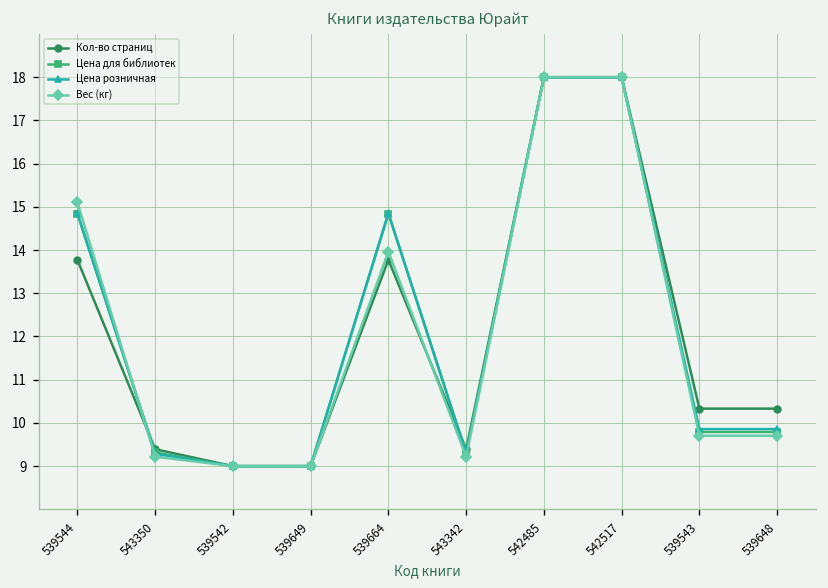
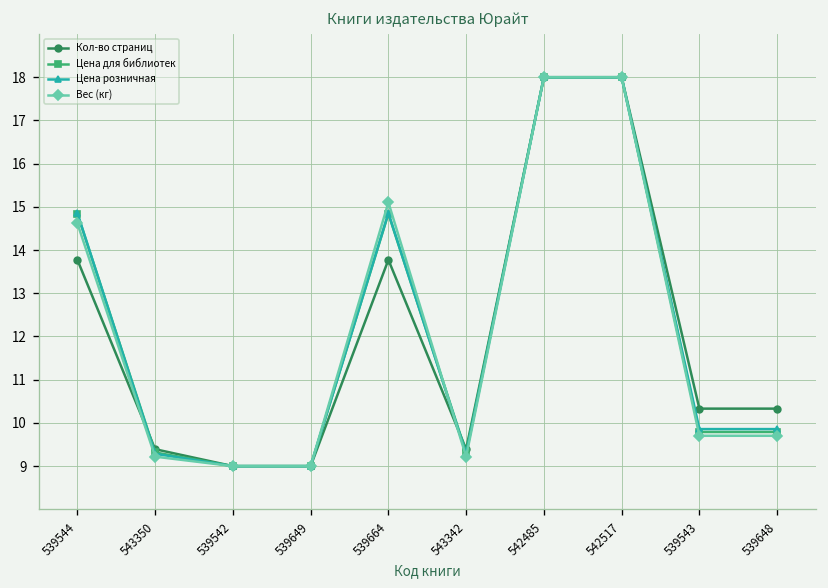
  {
    "Вес (кг)": {
-     "539544": 15.1,
-     "539664": 14.0,
+     "539544": 14.6,
+     "539664": 15.1,
      "539543": 9.7,
      "539648": 9.7
    }
  }
